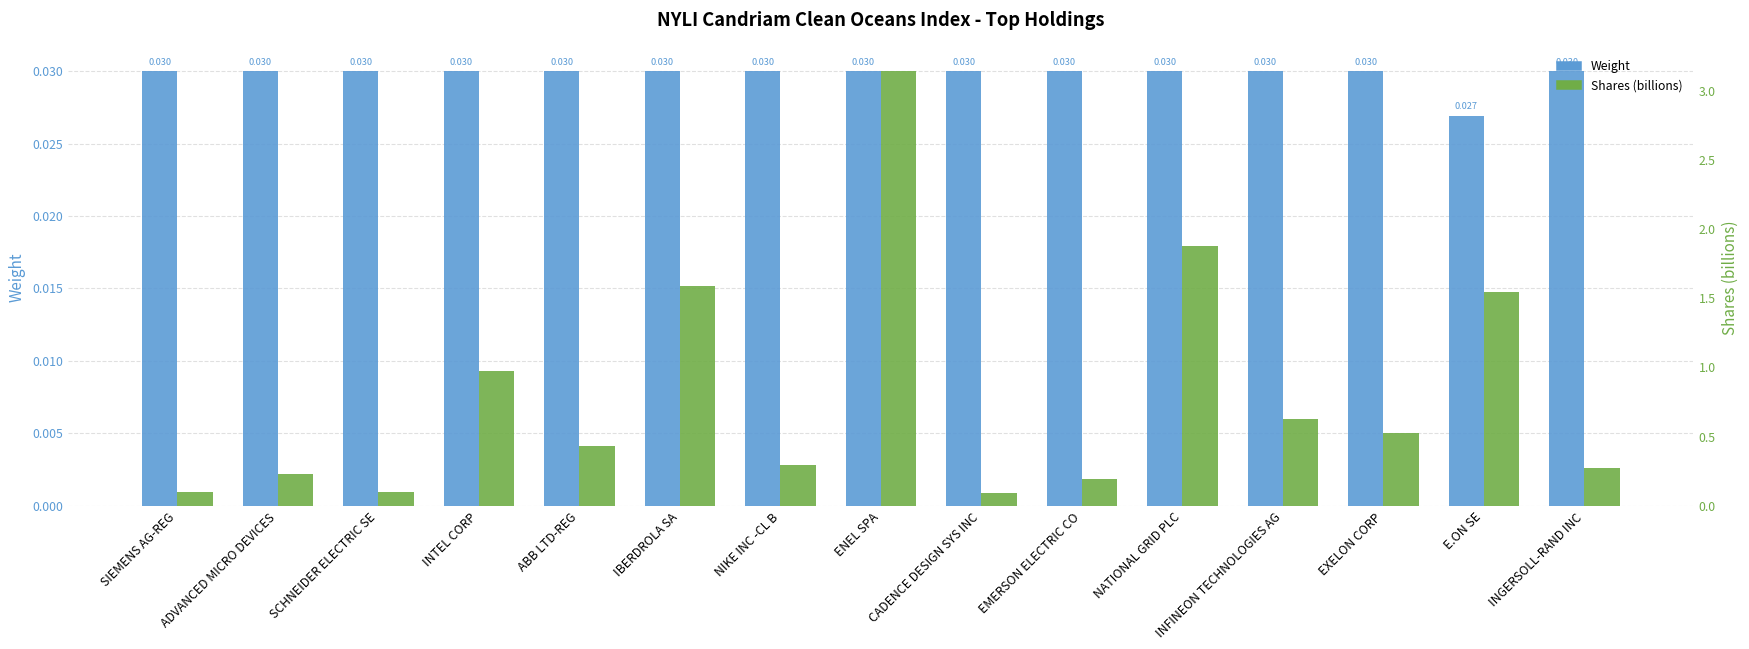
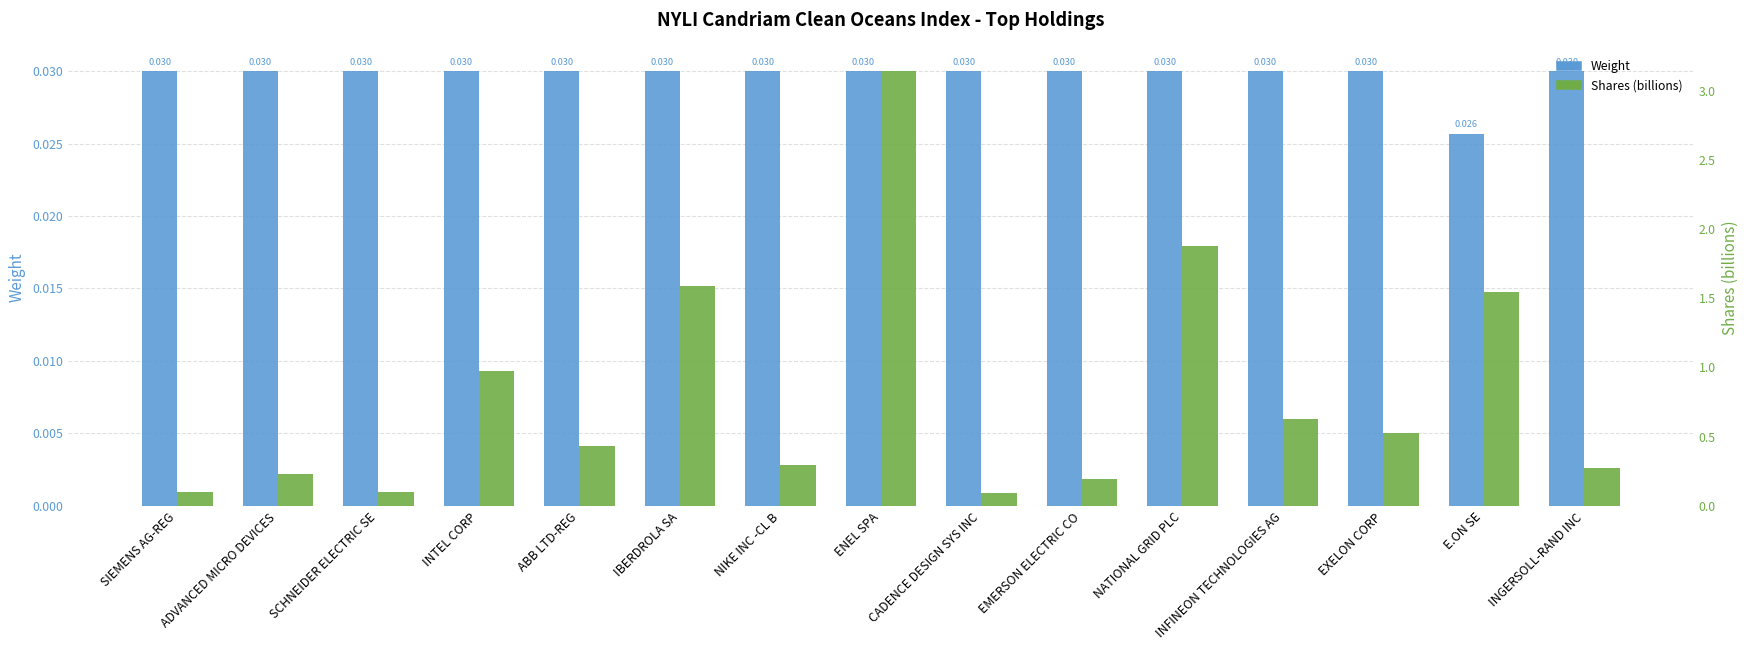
  {
    "Weight": {
      "SIEMENS AG-REG": 0.030,
      "ADVANCED MICRO DEVICES": 0.030,
      "SCHNEIDER ELECTRIC SE": 0.030,
      "INTEL CORP": 0.030,
      "ABB LTD-REG": 0.030,
      "IBERDROLA SA": 0.030,
      "NIKE INC -CL B": 0.030,
      "ENEL SPA": 0.030,
      "CADENCE DESIGN SYS INC": 0.030,
      "EMERSON ELECTRIC CO": 0.030,
      "NATIONAL GRID PLC": 0.030,
      "INFINEON TECHNOLOGIES AG": 0.030,
      "EXELON CORP": 0.030,
-     "E.ON SE": 0.027
+     "E.ON SE": 0.026
    }
  }
